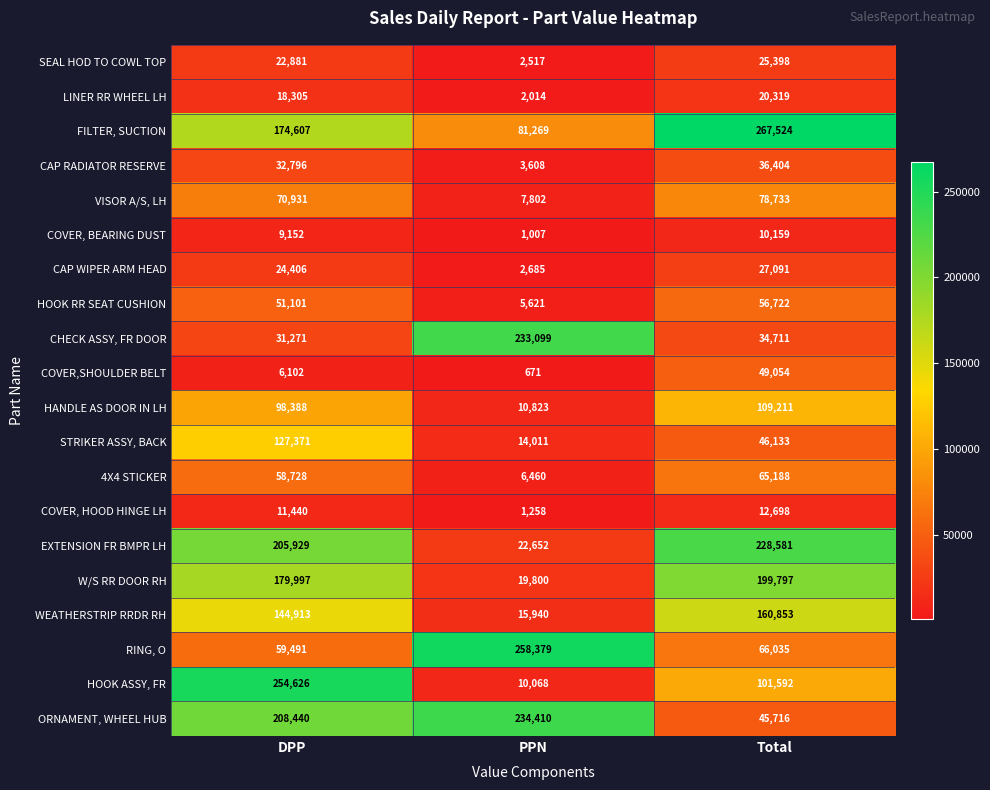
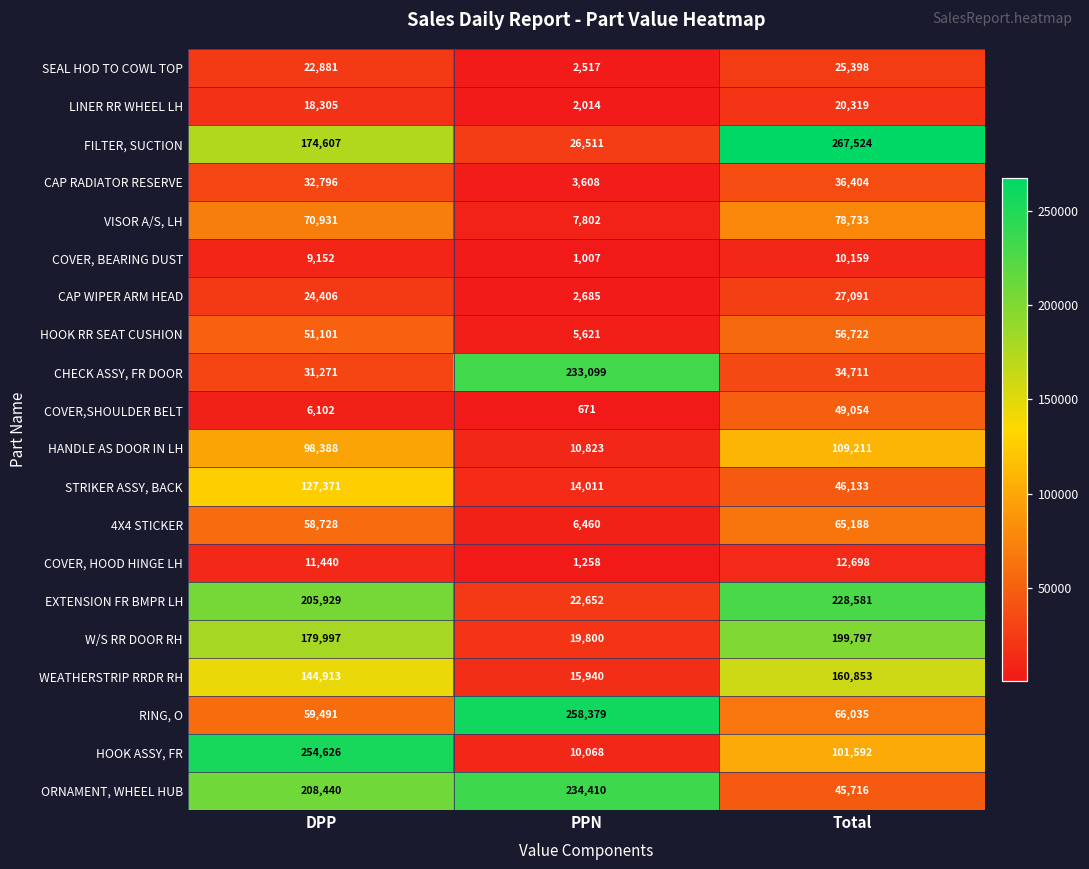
  {
    "SEAL HOD TO COWL TOP": {
      "DPP": "22,881",
      "PPN": "2,517",
      "Total": "25,398"
    },
    "LINER RR WHEEL LH": {
      "DPP": "18,305",
      "PPN": "2,014",
      "Total": "20,319"
    },
    "FILTER, SUCTION": {
      "DPP": "174,607",
-     "PPN": "81,269",
+     "PPN": "26,511",
      "Total": "267,524"
    },
    "CAP RADIATOR RESERVE": {
      "DPP": "32,796",
      "PPN": "3,608",
      "Total": "36,404"
    },
    "VISOR A/S, LH": {
      "DPP": "70,931",
      "PPN": "7,802",
      "Total": "78,733"
    },
    "COVER, BEARING DUST": {
      "DPP": "9,152",
      "PPN": "1,007",
      "Total": "10,159"
    },
    "CAP WIPER ARM HEAD": {
      "DPP": "24,406",
      "PPN": "2,685",
      "Total": "27,091"
    },
    "HOOK RR SEAT CUSHION": {
      "DPP": "51,101",
      "PPN": "5,621",
      "Total": "56,722"
    },
    "CHECK ASSY, FR DOOR": {
      "DPP": "31,271",
      "PPN": "233,099",
      "Total": "34,711"
    },
    "COVER,SHOULDER BELT": {
      "DPP": "6,102",
      "PPN": "671",
      "Total": "49,054"
    },
    "HANDLE AS DOOR IN LH": {
      "DPP": "98,388",
      "PPN": "10,823",
      "Total": "109,211"
    },
    "STRIKER ASSY, BACK": {
      "DPP": "127,371",
      "PPN": "14,011",
      "Total": "46,133"
    },
    "4X4 STICKER": {
      "DPP": "58,728",
      "PPN": "6,460",
      "Total": "65,188"
    },
    "COVER, HOOD HINGE LH": {
      "DPP": "11,440",
      "PPN": "1,258",
      "Total": "12,698"
    },
    "EXTENSION FR BMPR LH": {
      "DPP": "205,929",
      "PPN": "22,652",
      "Total": "228,581"
    },
    "W/S RR DOOR RH": {
      "DPP": "179,997",
      "PPN": "19,800",
      "Total": "199,797"
    },
    "WEATHERSTRIP RRDR RH": {
      "DPP": "144,913",
      "PPN": "15,940",
      "Total": "160,853"
    },
    "RING, O": {
      "DPP": "59,491",
      "PPN": "258,379",
      "Total": "66,035"
    },
    "HOOK ASSY, FR": {
      "DPP": "254,626",
      "PPN": "10,068",
      "Total": "101,592"
    },
    "ORNAMENT, WHEEL HUB": {
      "DPP": "208,440",
      "PPN": "234,410",
      "Total": "45,716"
    }
  }
